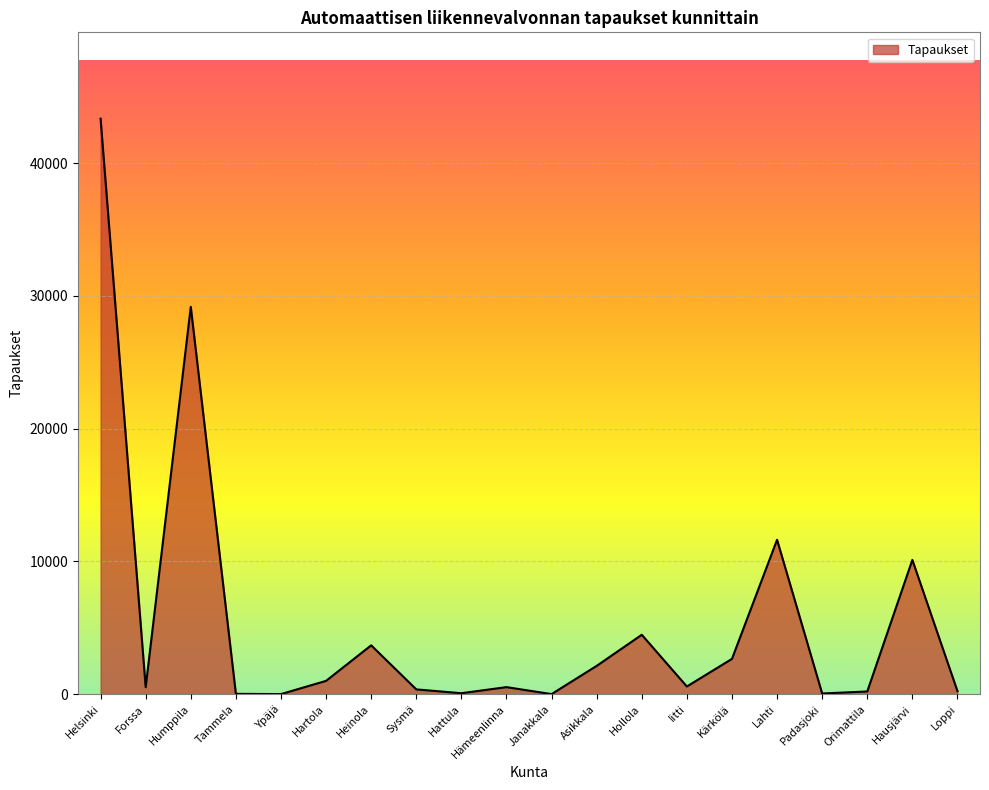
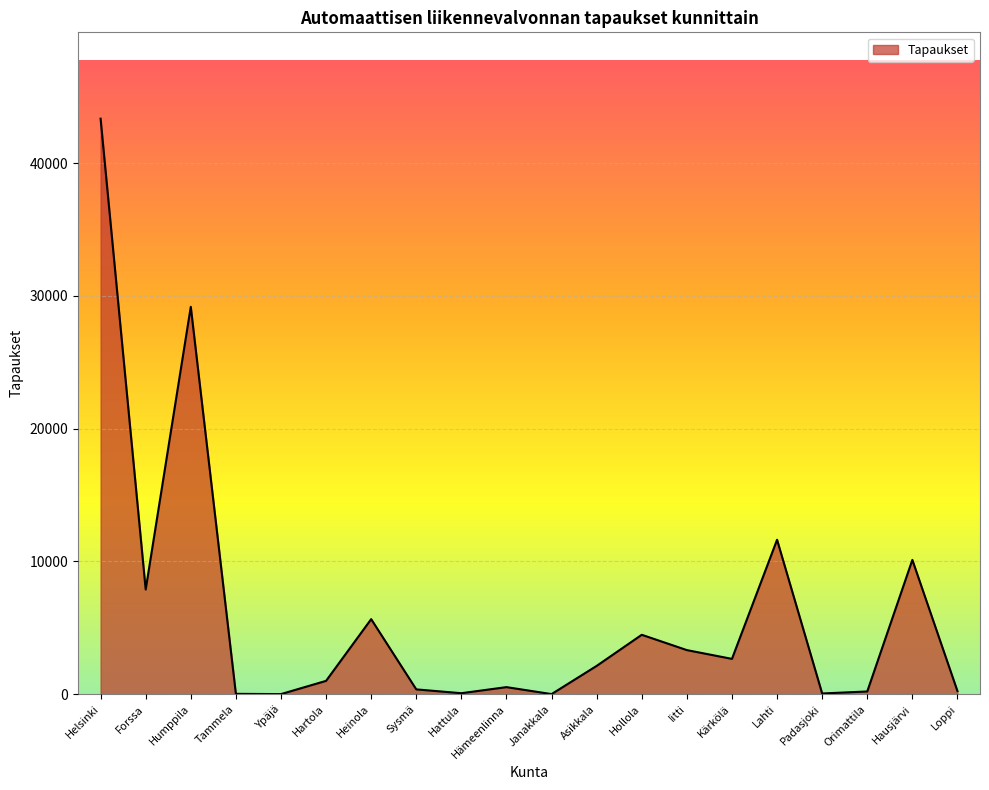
  {
    "Helsinki": 43400,
-   "Forssa": 500,
+   "Forssa": 7900,
    "Humppila": 29200,
    "Tammela": 0,
    "Ypäjä": 0,
    "Hartola": 1000,
-   "Heinola": 3700,
+   "Heinola": 5700,
    "Sysmä": 400,
    "Hattula": 100,
    "Hämeenlinna": 500,
    "Janakkala": 0,
    "Asikkala": 2100,
    "Hollola": 4500,
-   "Iitti": 600,
+   "Iitti": 3300,
    "Kärkölä": 2700,
    "Lahti": 11600,
    "Padasjoki": 100,
    "Orimattila": 200,
    "Hausjärvi": 10100,
    "Loppi": 200
  }
